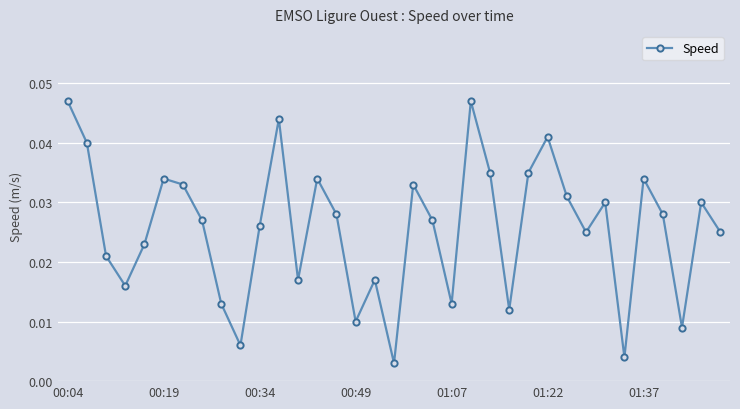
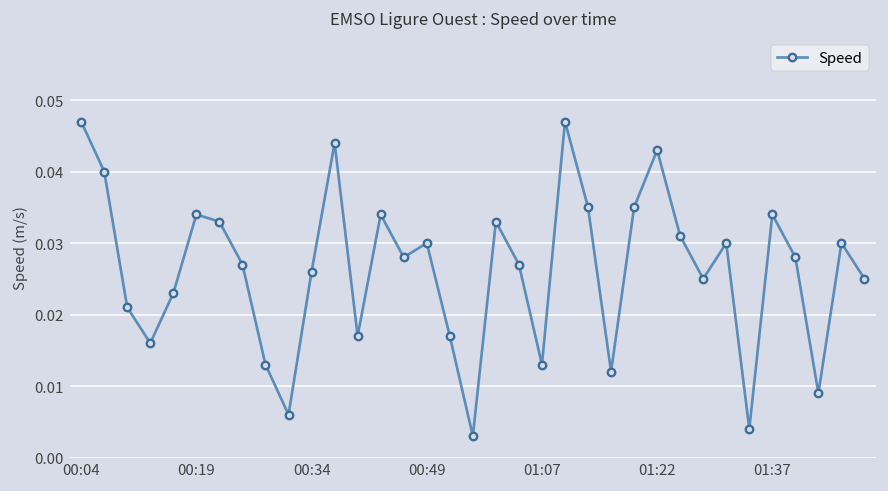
  {
    "00:04": 0.047,
    "00:19": 0.034,
    "00:34": 0.026,
-   "00:49": 0.01,
+   "00:49": 0.03,
    "01:07": 0.013,
-   "01:22": 0.041,
+   "01:22": 0.043,
    "01:37": 0.034
  }
